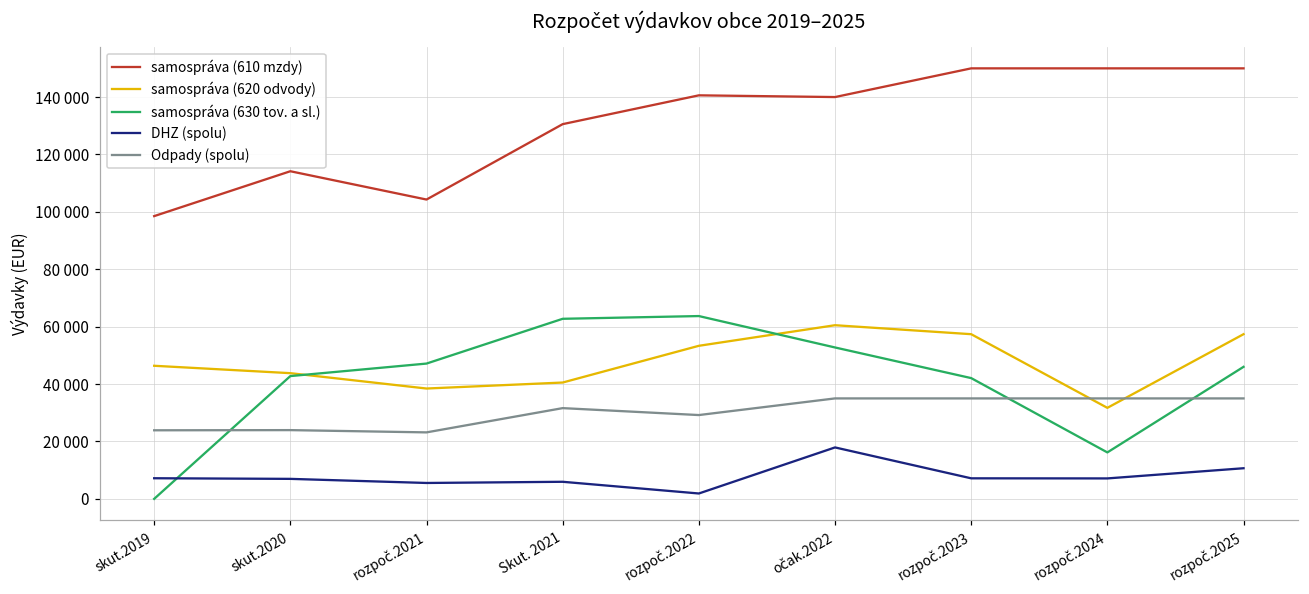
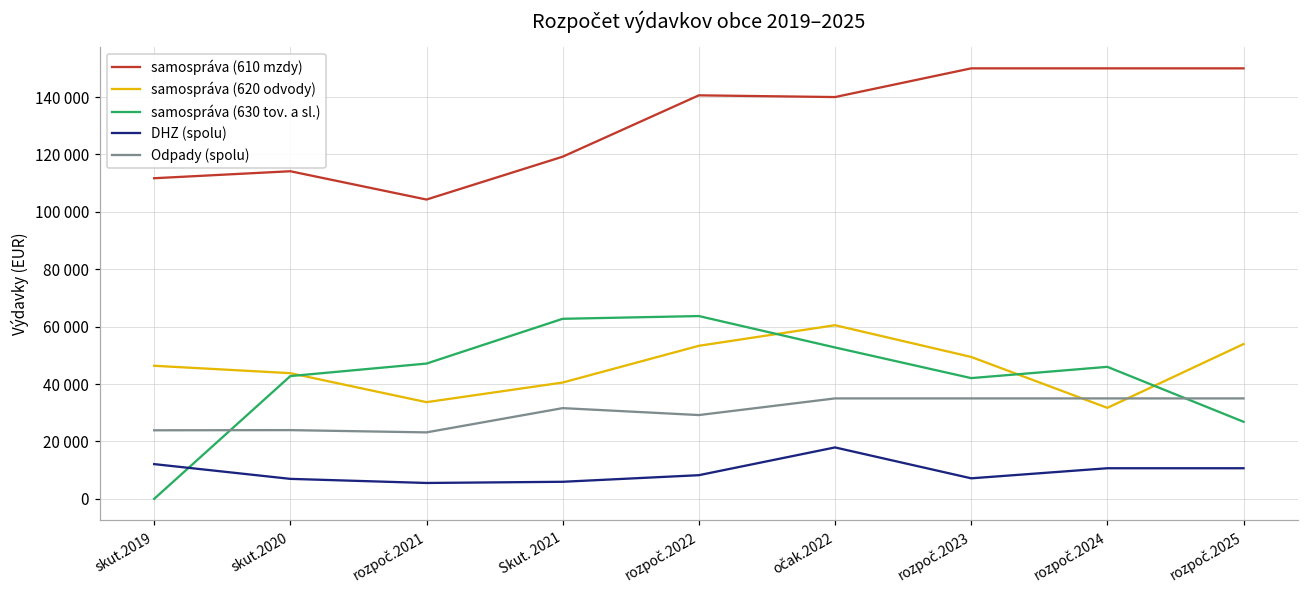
  {
    "samospráva (610 mzdy)": {
-     "skut.2019": 99000,
+     "skut.2019": 112000,
      "skut.2020": 114000,
      "rozpoč.2021": 104000,
-     "Skut. 2021": 131000,
+     "Skut. 2021": 119000,
      "rozpoč.2022": 141000,
      "očak.2022": 140000,
      "rozpoč.2023": 150000,
      "rozpoč.2024": 150000,
      "rozpoč.2025": 150000
    },
    "samospráva (620 odvody)": {
      "skut.2019": 46000,
      "skut.2020": 44000,
-     "rozpoč.2021": 38000,
+     "rozpoč.2021": 34000,
      "Skut. 2021": 41000,
      "rozpoč.2022": 53000,
      "očak.2022": 61000,
-     "rozpoč.2023": 57000,
+     "rozpoč.2023": 49000,
      "rozpoč.2024": 32000,
-     "rozpoč.2025": 57000
+     "rozpoč.2025": 54000
    },
    "samospráva (630 tov. a sl.)": {
      "skut.2019": 0,
      "skut.2020": 43000,
      "rozpoč.2021": 47000,
      "Skut. 2021": 63000,
      "rozpoč.2022": 64000,
      "očak.2022": 53000,
      "rozpoč.2023": 42000,
-     "rozpoč.2024": 16000,
-     "rozpoč.2025": 46000
+     "rozpoč.2024": 46000,
+     "rozpoč.2025": 27000
    },
    "DHZ (spolu)": {
-     "skut.2019": 7000,
+     "skut.2019": 12000,
      "skut.2020": 7000,
      "rozpoč.2021": 6000,
      "Skut. 2021": 6000,
-     "rozpoč.2022": 2000,
+     "rozpoč.2022": 8000,
      "očak.2022": 18000,
      "rozpoč.2023": 7000,
-     "rozpoč.2024": 7000,
+     "rozpoč.2024": 11000,
      "rozpoč.2025": 11000
    },
    "Odpady (spolu)": {
      "skut.2019": 24000,
      "skut.2020": 24000,
      "rozpoč.2021": 23000,
      "Skut. 2021": 32000,
      "rozpoč.2022": 29000,
      "očak.2022": 35000,
      "rozpoč.2023": 35000,
      "rozpoč.2024": 35000,
      "rozpoč.2025": 35000
    }
  }
